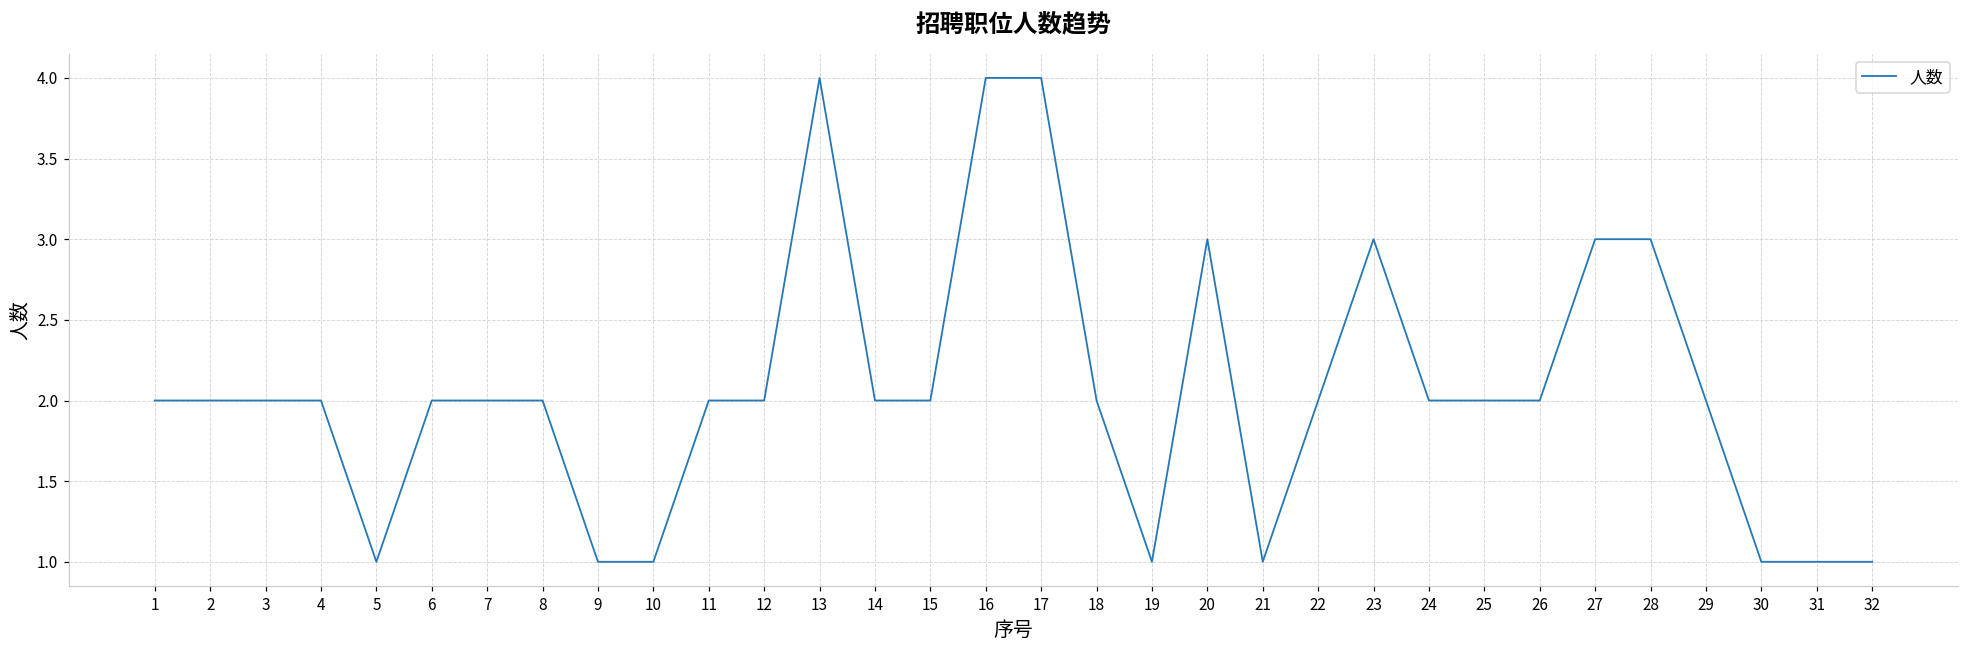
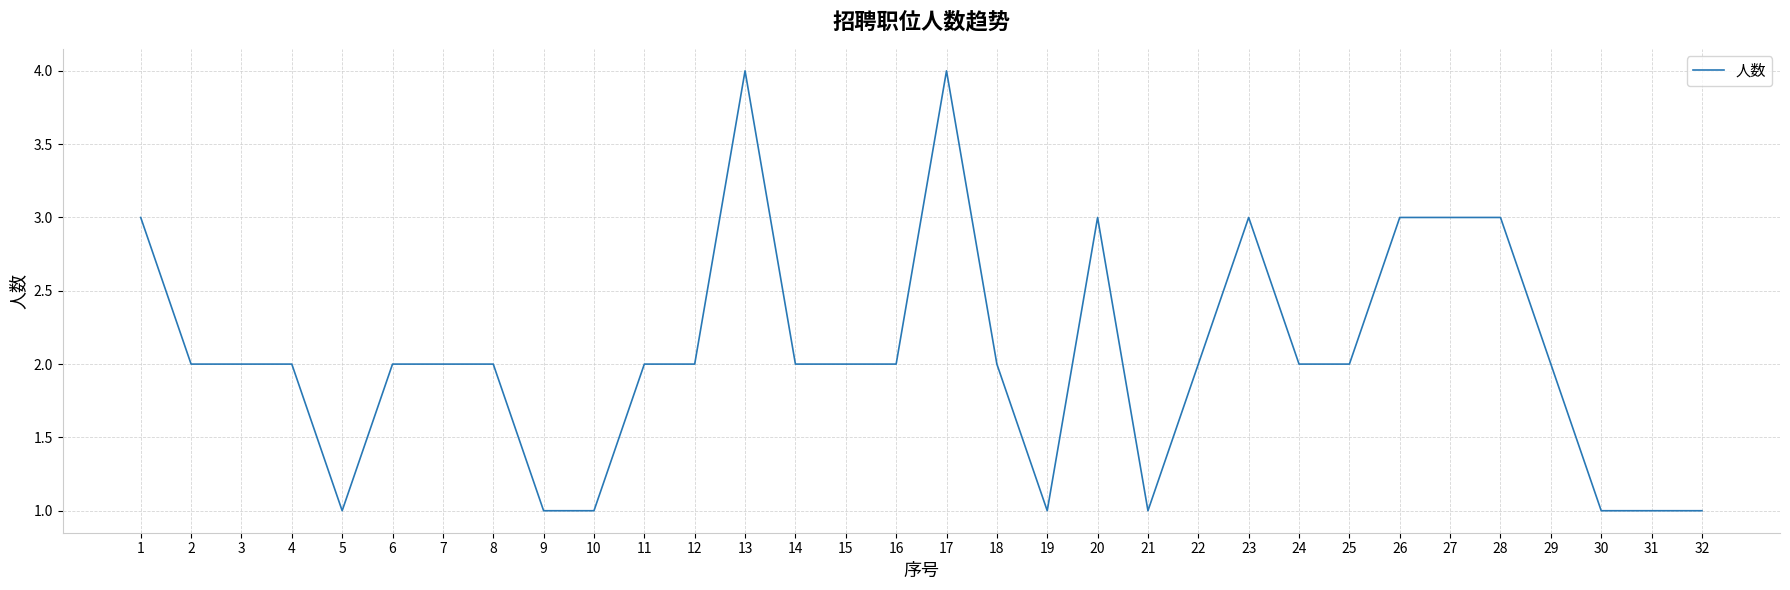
  {
-   "1": 2,
+   "1": 3,
    "2": 2,
    "3": 2,
    "4": 2,
    "5": 1,
    "6": 2,
    "7": 2,
    "8": 2,
    "9": 1,
    "10": 1,
    "11": 2,
    "12": 2,
    "13": 4,
    "14": 2,
    "15": 2,
-   "16": 4,
+   "16": 2,
    "17": 4,
    "18": 2,
    "19": 1,
    "20": 3,
    "21": 1,
    "22": 2,
    "23": 3,
    "24": 2,
    "25": 2,
-   "26": 2,
+   "26": 3,
    "27": 3,
    "28": 3,
    "29": 2,
    "30": 1,
    "31": 1,
    "32": 1
  }
